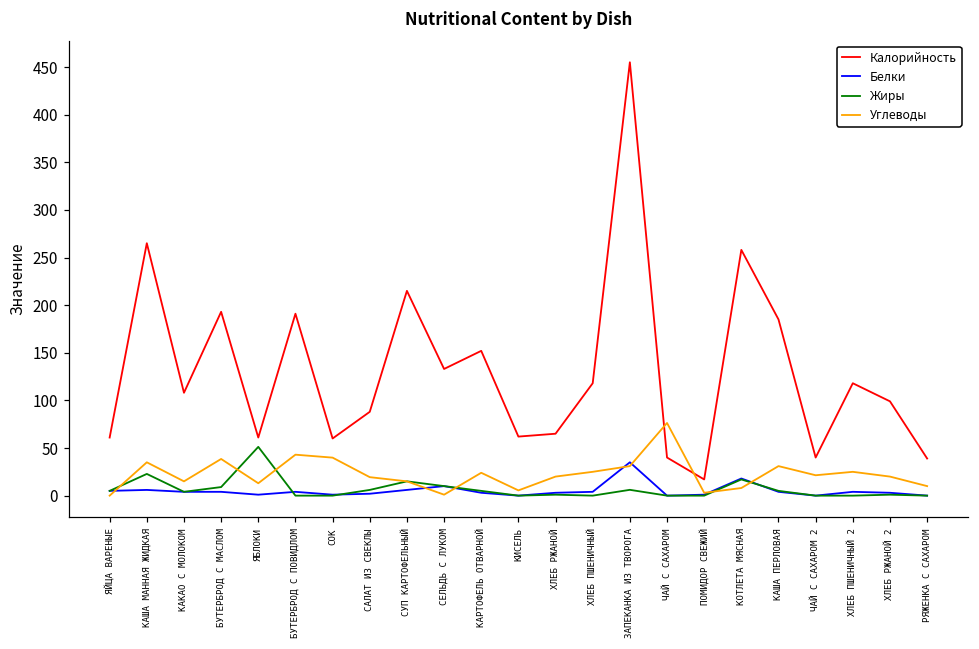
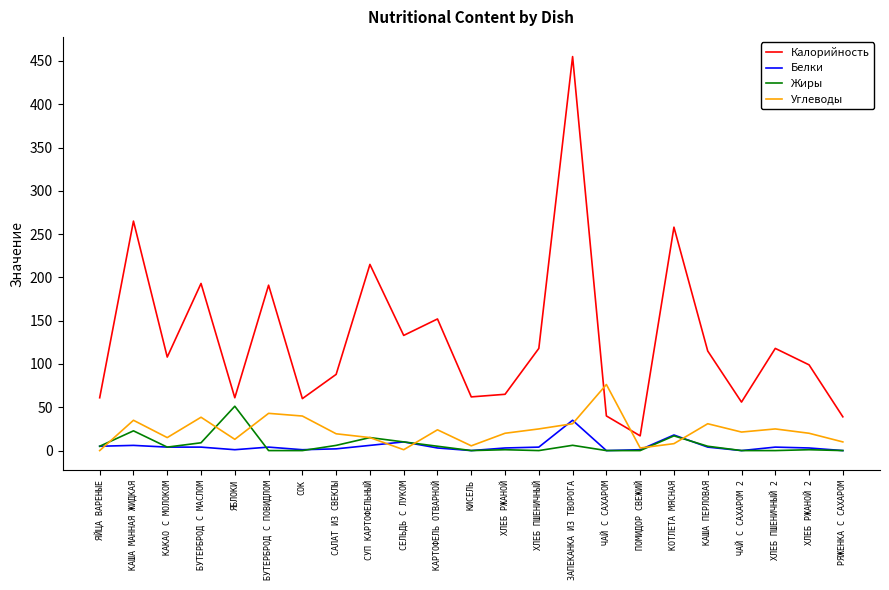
  {
    "Калорийность": {
      "ЯЙЦА ВАРЕНЫЕ": 60,
      "КАША МАННАЯ ЖИДКАЯ": 270,
      "КАКАО С МОЛОКОМ": 110,
      "БУТЕРБРОД С МАСЛОМ": 190,
      "ЯБЛОКИ": 60,
      "БУТЕРБРОД С ПОВИДЛОМ": 190,
      "СОК": 60,
      "САЛАТ ИЗ СВЕКЛЫ": 90,
      "СУП КАРТОФЕЛЬНЫЙ": 220,
      "СЕЛЬДЬ С ЛУКОМ": 130,
      "КАРТОФЕЛЬ ОТВАРНОЙ": 150,
      "КИСЕЛЬ": 60,
      "ХЛЕБ РЖАНОЙ": 70,
      "ХЛЕБ ПШЕНИЧНЫЙ": 120,
      "ЗАПЕКАНКА ИЗ ТВОРОГА": 460,
      "ЧАЙ С САХАРОМ": 40,
      "ПОМИДОР СВЕЖИЙ": 20,
      "КОТЛЕТА МЯСНАЯ": 260,
-     "КАША ПЕРЛОВАЯ": 190,
-     "ЧАЙ С САХАРОМ 2": 40,
+     "КАША ПЕРЛОВАЯ": 120,
+     "ЧАЙ С САХАРОМ 2": 60,
      "ХЛЕБ ПШЕНИЧНЫЙ 2": 120,
      "ХЛЕБ РЖАНОЙ 2": 100,
      "РЯЖЕНКА С САХАРОМ": 40
    },
    "Белки": {
      "КАША МАННАЯ ЖИДКАЯ": 10,
      "БУТЕРБРОД С МАСЛОМ": 0,
      "ЯБЛОКИ": 0,
      "БУТЕРБРОД С ПОВИДЛОМ": 0,
      "САЛАТ ИЗ СВЕКЛЫ": 0,
      "СУП КАРТОФЕЛЬНЫЙ": 10,
      "ХЛЕБ ПШЕНИЧНЫЙ": 0,
      "ЗАПЕКАНКА ИЗ ТВОРОГА": 40,
      "ХЛЕБ ПШЕНИЧНЫЙ 2": 0
    },
    "Жиры": {
      "КАША МАННАЯ ЖИДКАЯ": 20,
      "БУТЕРБРОД С МАСЛОМ": 10,
      "ЯБЛОКИ": 50,
      "БУТЕРБРОД С ПОВИДЛОМ": 0,
      "САЛАТ ИЗ СВЕКЛЫ": 10,
      "ХЛЕБ ПШЕНИЧНЫЙ": 0,
      "ЗАПЕКАНКА ИЗ ТВОРОГА": 10,
      "ХЛЕБ ПШЕНИЧНЫЙ 2": 0
    },
    "Углеводы": {
      "ЯЙЦА ВАРЕНЫЕ": 0,
      "КАША МАННАЯ ЖИДКАЯ": 40,
      "КАКАО С МОЛОКОМ": 20,
      "БУТЕРБРОД С МАСЛОМ": 40,
      "ЯБЛОКИ": 10,
      "БУТЕРБРОД С ПОВИДЛОМ": 40,
      "СОК": 40,
      "САЛАТ ИЗ СВЕКЛЫ": 20,
      "СЕЛЬДЬ С ЛУКОМ": 0,
      "КАРТОФЕЛЬ ОТВАРНОЙ": 20,
      "КИСЕЛЬ": 10,
      "ХЛЕБ РЖАНОЙ": 20,
      "ХЛЕБ ПШЕНИЧНЫЙ": 30,
      "ЗАПЕКАНКА ИЗ ТВОРОГА": 30,
      "ЧАЙ С САХАРОМ": 80,
      "КОТЛЕТА МЯСНАЯ": 10,
      "КАША ПЕРЛОВАЯ": 30,
      "ЧАЙ С САХАРОМ 2": 20,
      "ХЛЕБ ПШЕНИЧНЫЙ 2": 30,
      "ХЛЕБ РЖАНОЙ 2": 20,
      "РЯЖЕНКА С САХАРОМ": 10
    }
  }
